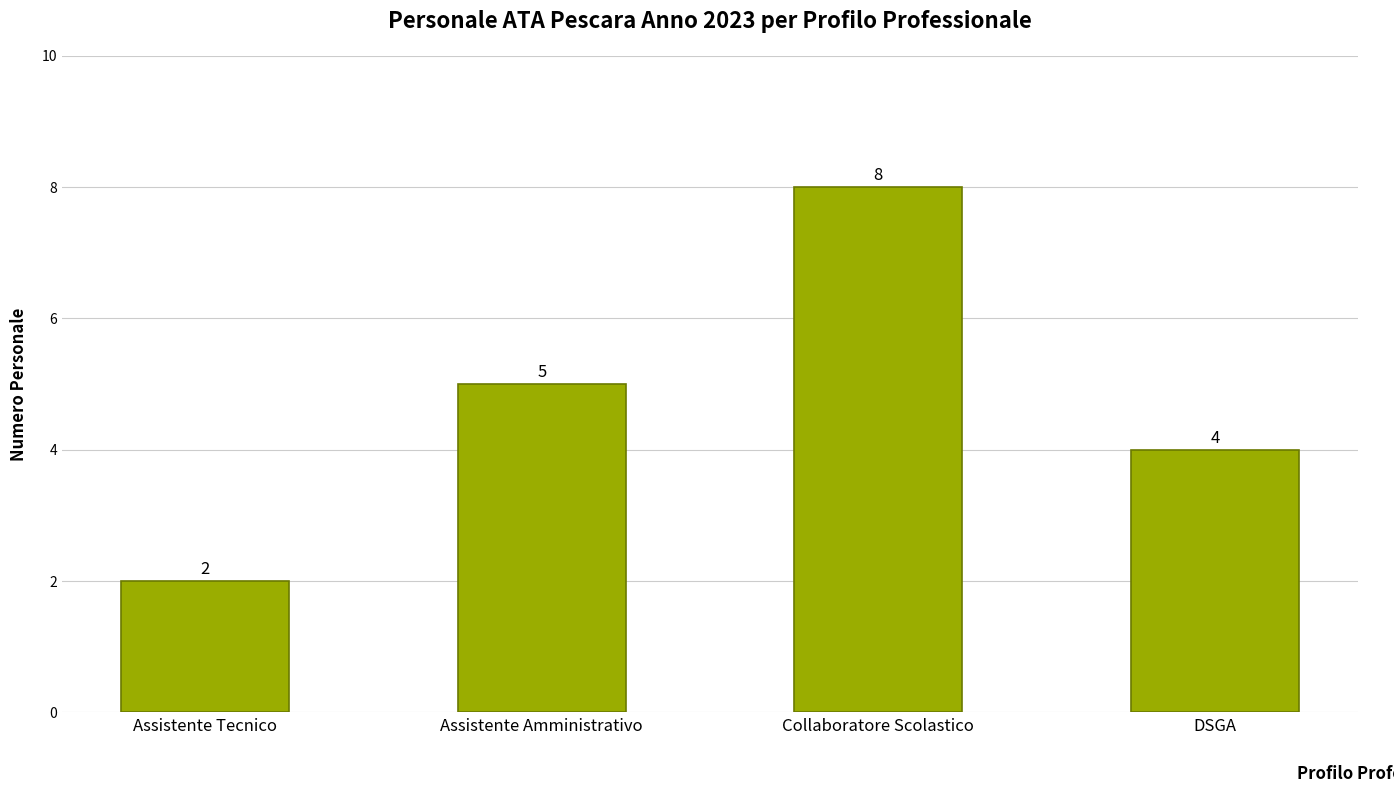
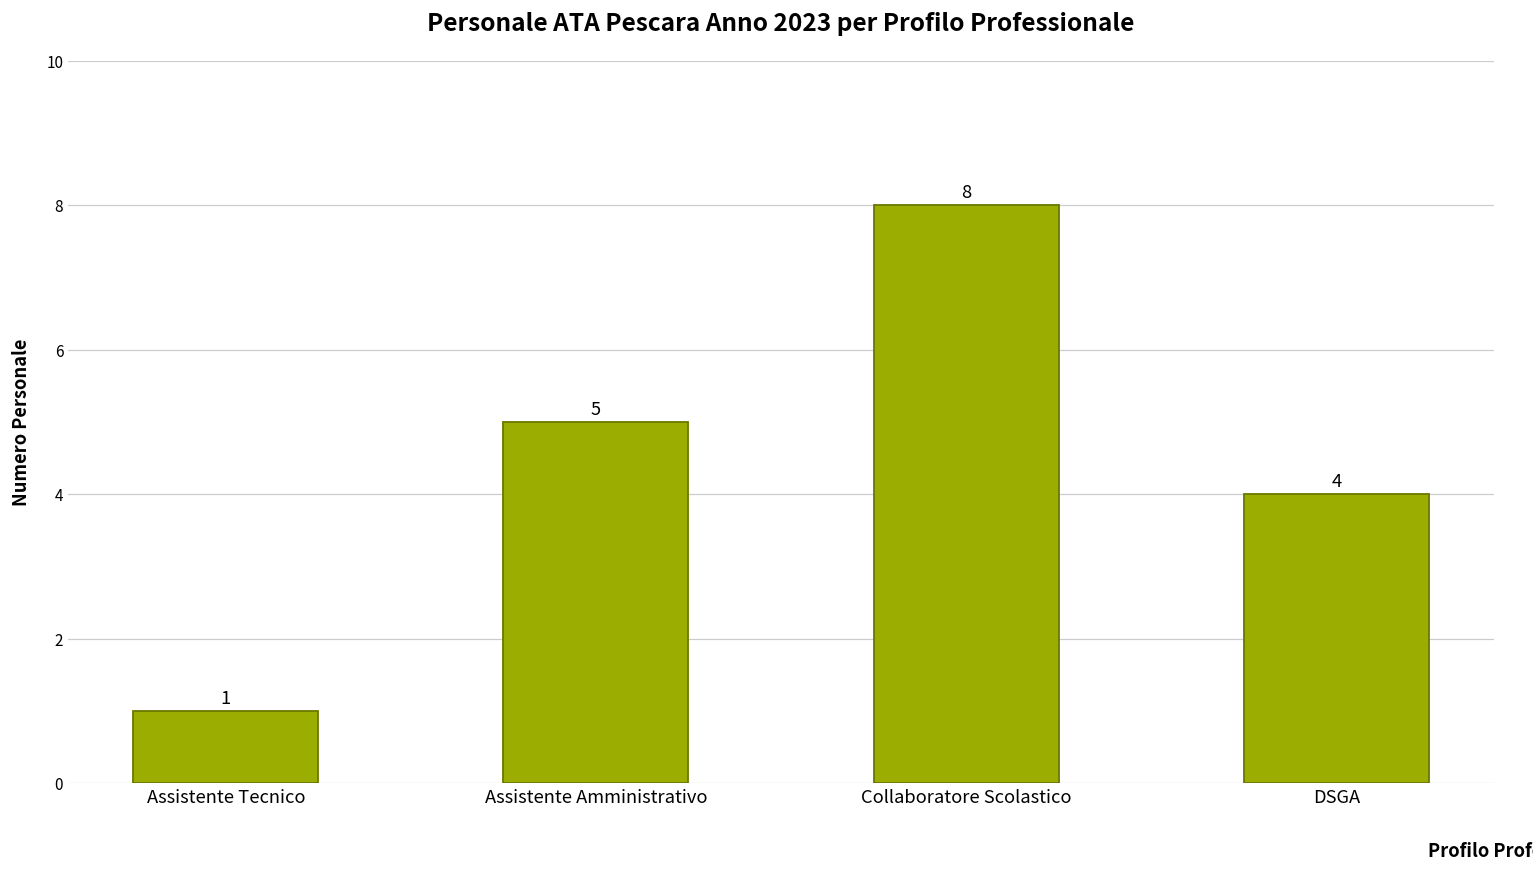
  {
-   "Assistente Tecnico": 2,
+   "Assistente Tecnico": 1,
    "Assistente Amministrativo": 5,
    "Collaboratore Scolastico": 8,
    "DSGA": 4
  }
